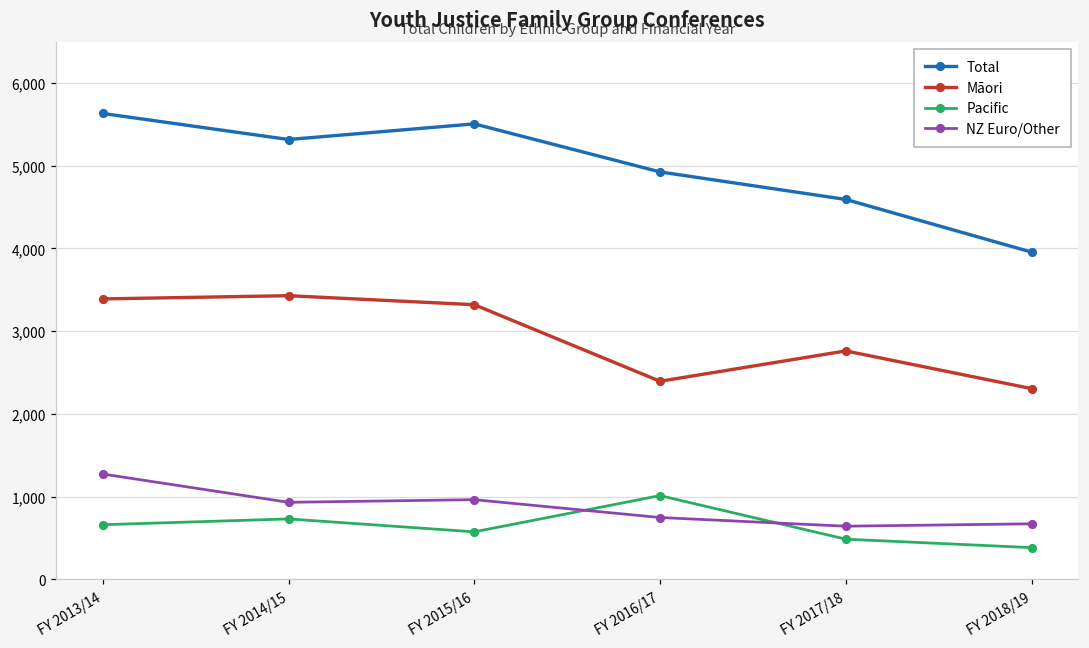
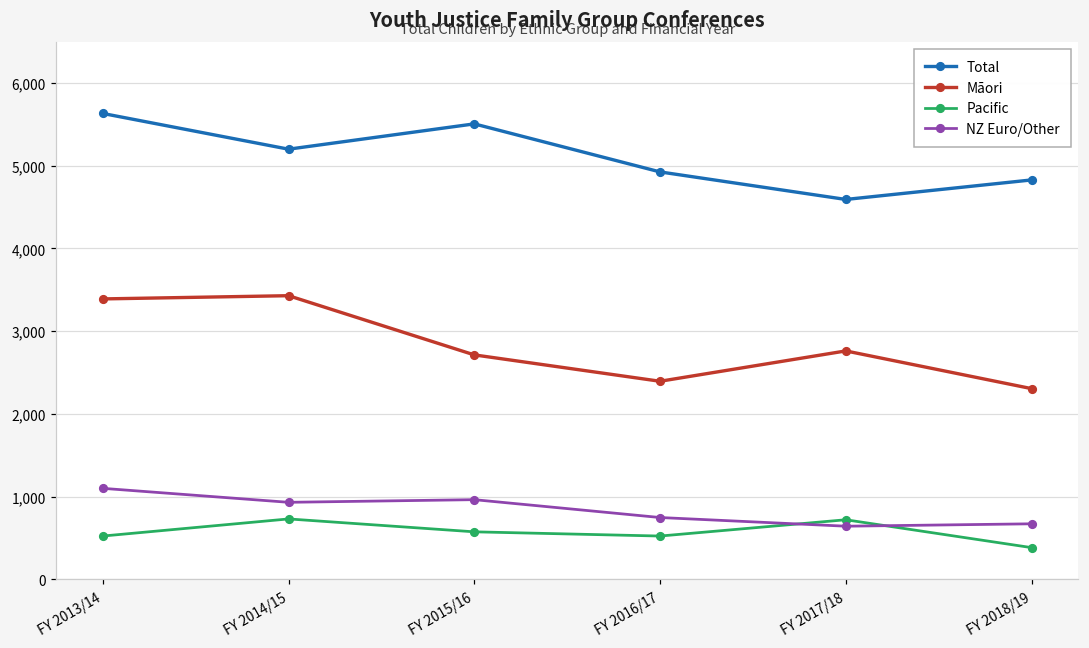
  {
    "Total": {
      "FY 2013/14": "5,600",
-     "FY 2014/15": "5,300",
+     "FY 2014/15": "5,200",
      "FY 2015/16": "5,500",
      "FY 2016/17": "4,900",
      "FY 2017/18": "4,600",
-     "FY 2018/19": "4,000"
+     "FY 2018/19": "4,800"
    },
    "Māori": {
      "FY 2013/14": "3,400",
      "FY 2014/15": "3,400",
-     "FY 2015/16": "3,300",
+     "FY 2015/16": "2,700",
      "FY 2016/17": "2,400",
      "FY 2017/18": "2,800",
      "FY 2018/19": "2,300"
    },
    "Pacific": {
-     "FY 2013/14": "700",
+     "FY 2013/14": "500",
      "FY 2014/15": "700",
      "FY 2015/16": "600",
-     "FY 2016/17": "1,000",
-     "FY 2017/18": "500",
+     "FY 2016/17": "500",
+     "FY 2017/18": "700",
      "FY 2018/19": "400"
    },
    "NZ Euro/Other": {
-     "FY 2013/14": "1,300",
+     "FY 2013/14": "1,100",
      "FY 2014/15": "900",
      "FY 2015/16": "1,000",
      "FY 2016/17": "700",
      "FY 2017/18": "600",
      "FY 2018/19": "700"
    }
  }
